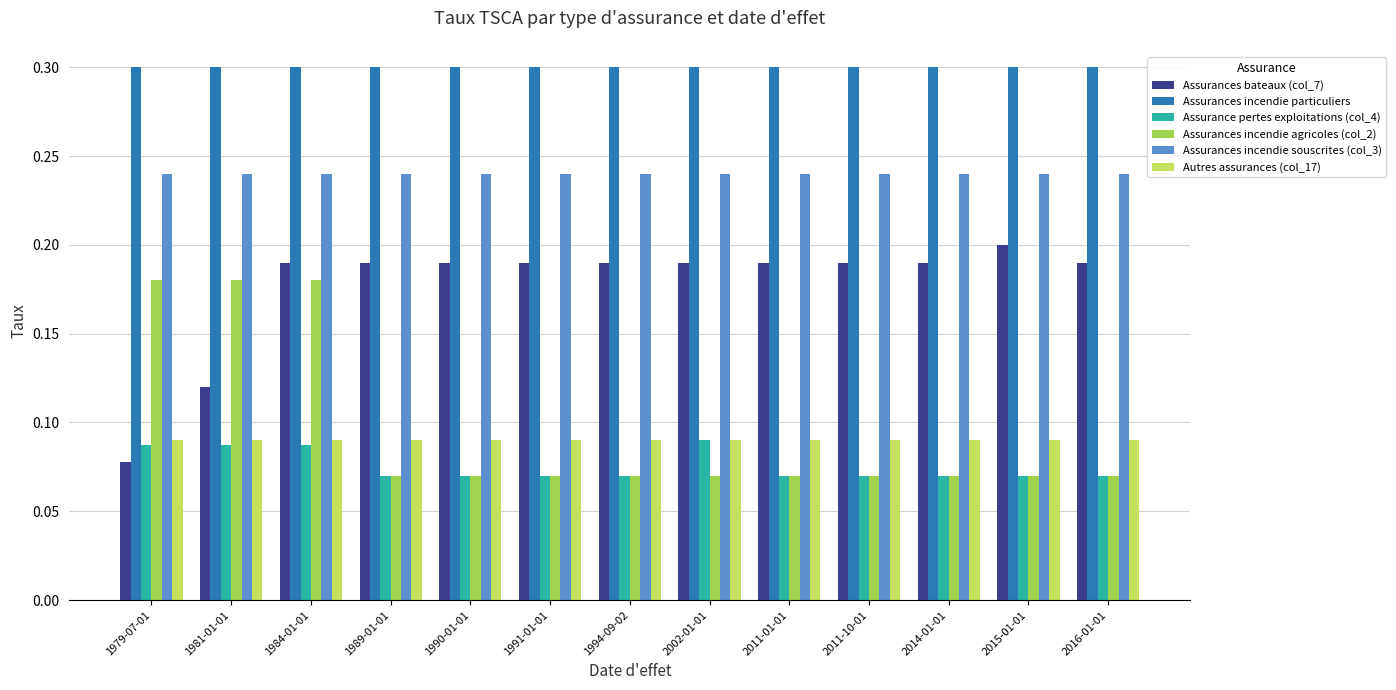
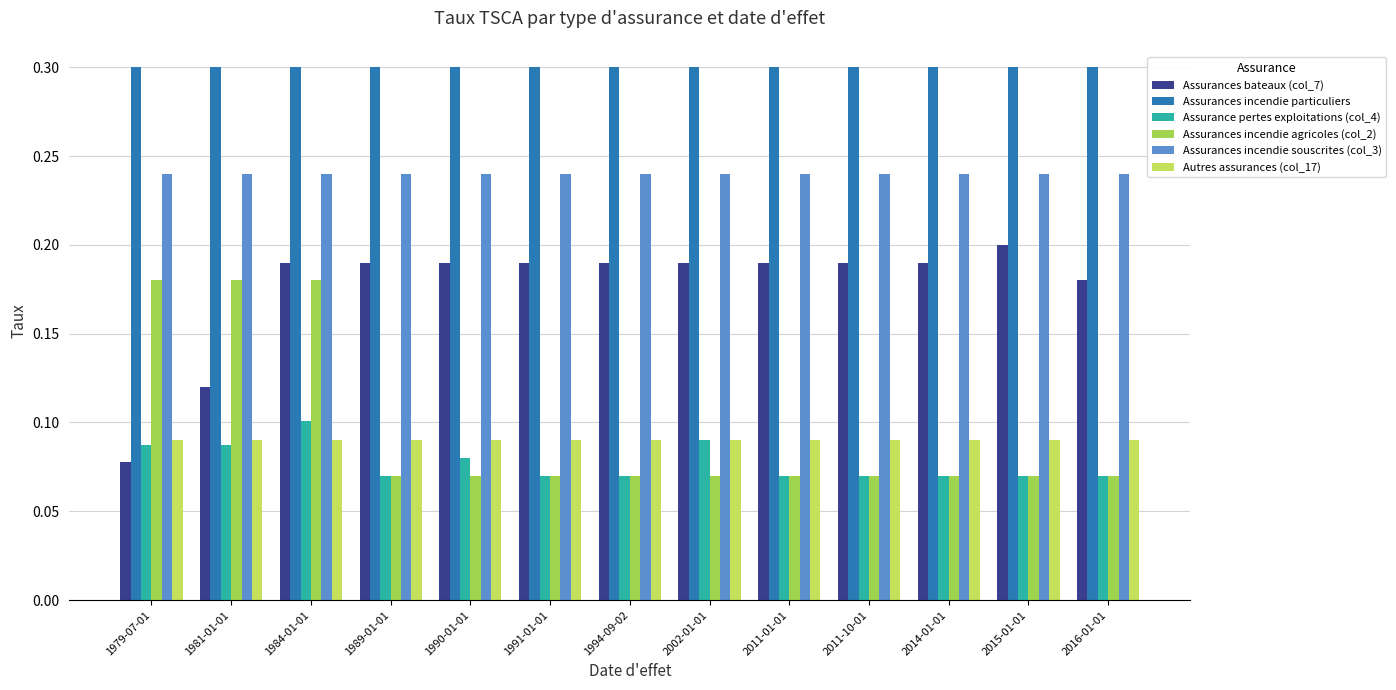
  {
    "Assurances bateaux (col_7)": {
      "1979-07-01": 0.078,
      "1981-01-01": 0.12,
      "1984-01-01": 0.19,
      "1989-01-01": 0.19,
      "1990-01-01": 0.19,
      "1991-01-01": 0.19,
      "1994-09-02": 0.19,
      "2002-01-01": 0.19,
      "2011-01-01": 0.19,
      "2011-10-01": 0.19,
      "2014-01-01": 0.19,
      "2015-01-01": 0.20,
-     "2016-01-01": 0.19
+     "2016-01-01": 0.18
    },
    "Assurance pertes exploitations (col_4)": {
      "1979-07-01": 0.088,
      "1981-01-01": 0.088,
-     "1984-01-01": 0.088,
+     "1984-01-01": 0.101,
      "1989-01-01": 0.070,
-     "1990-01-01": 0.07,
+     "1990-01-01": 0.08,
      "1991-01-01": 0.070,
      "1994-09-02": 0.070,
      "2002-01-01": 0.090,
      "2011-01-01": 0.070,
      "2011-10-01": 0.070,
      "2014-01-01": 0.070,
      "2015-01-01": 0.070,
      "2016-01-01": 0.070
    }
  }
